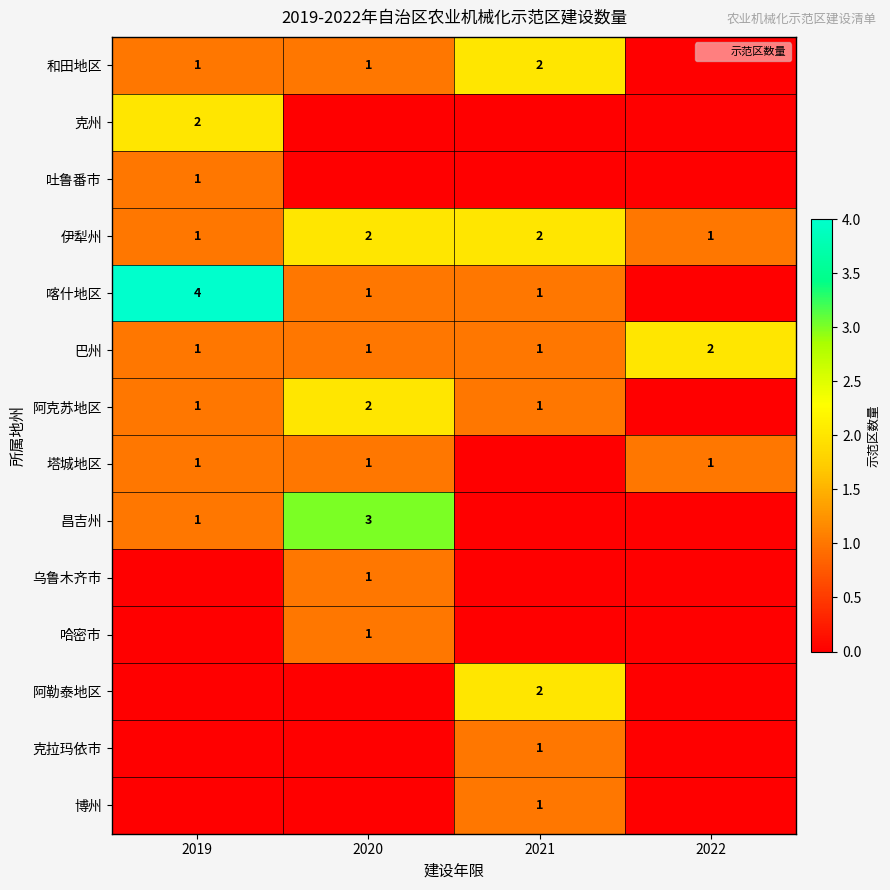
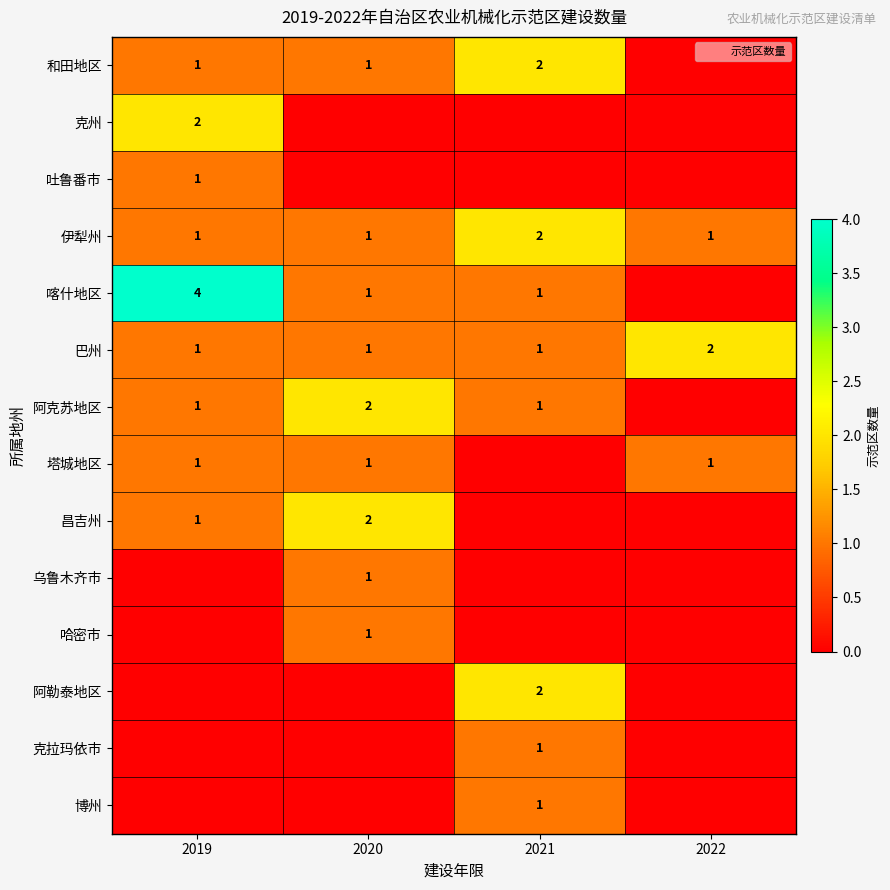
  {
    "和田地区": {
      "2019": 1,
      "2020": 1,
      "2021": 2
    },
    "克州": {
      "2019": 2
    },
    "吐鲁番市": {
      "2019": 1
    },
    "伊犁州": {
      "2019": 1,
-     "2020": 2,
+     "2020": 1,
      "2021": 2,
      "2022": 1
    },
    "喀什地区": {
      "2019": 4,
      "2020": 1,
      "2021": 1
    },
    "巴州": {
      "2019": 1,
      "2020": 1,
      "2021": 1,
      "2022": 2
    },
    "阿克苏地区": {
      "2019": 1,
      "2020": 2,
      "2021": 1
    },
    "塔城地区": {
      "2019": 1,
      "2020": 1,
      "2022": 1
    },
    "昌吉州": {
      "2019": 1,
-     "2020": 3
+     "2020": 2
    },
    "乌鲁木齐市": {
      "2020": 1
    },
    "哈密市": {
      "2020": 1
    },
    "阿勒泰地区": {
      "2021": 2
    },
    "克拉玛依市": {
      "2021": 1
    },
    "博州": {
      "2021": 1
    }
  }
